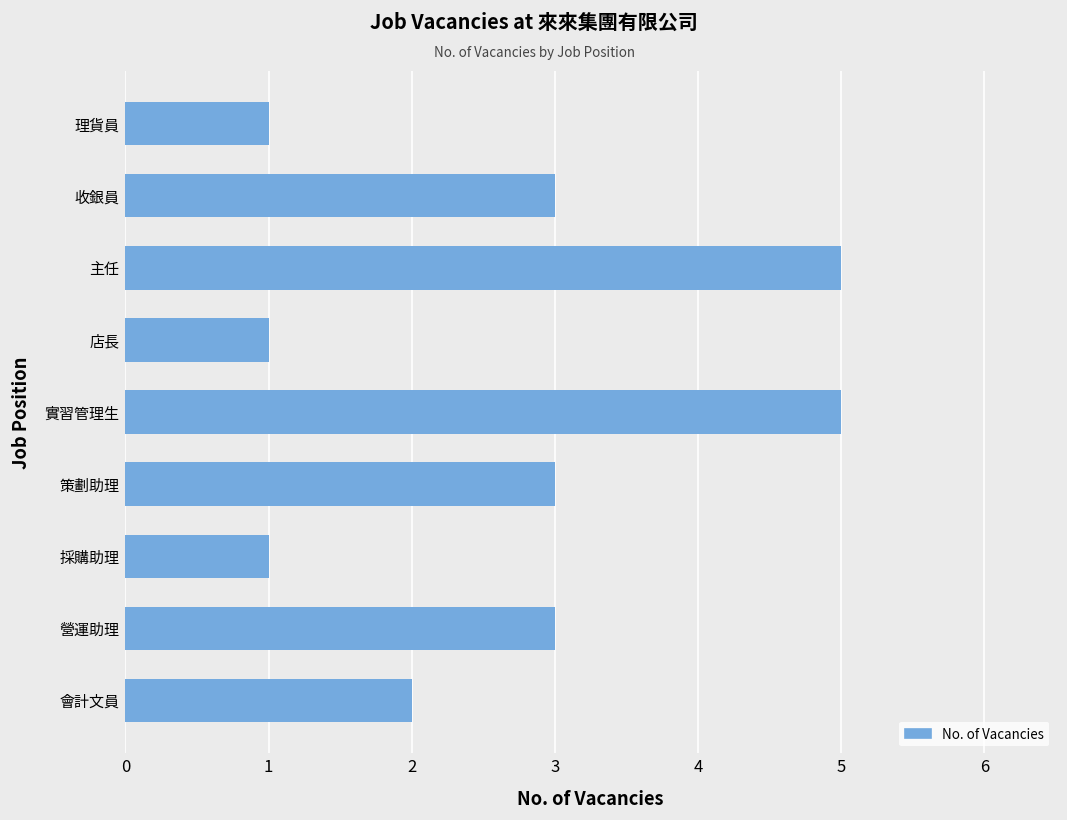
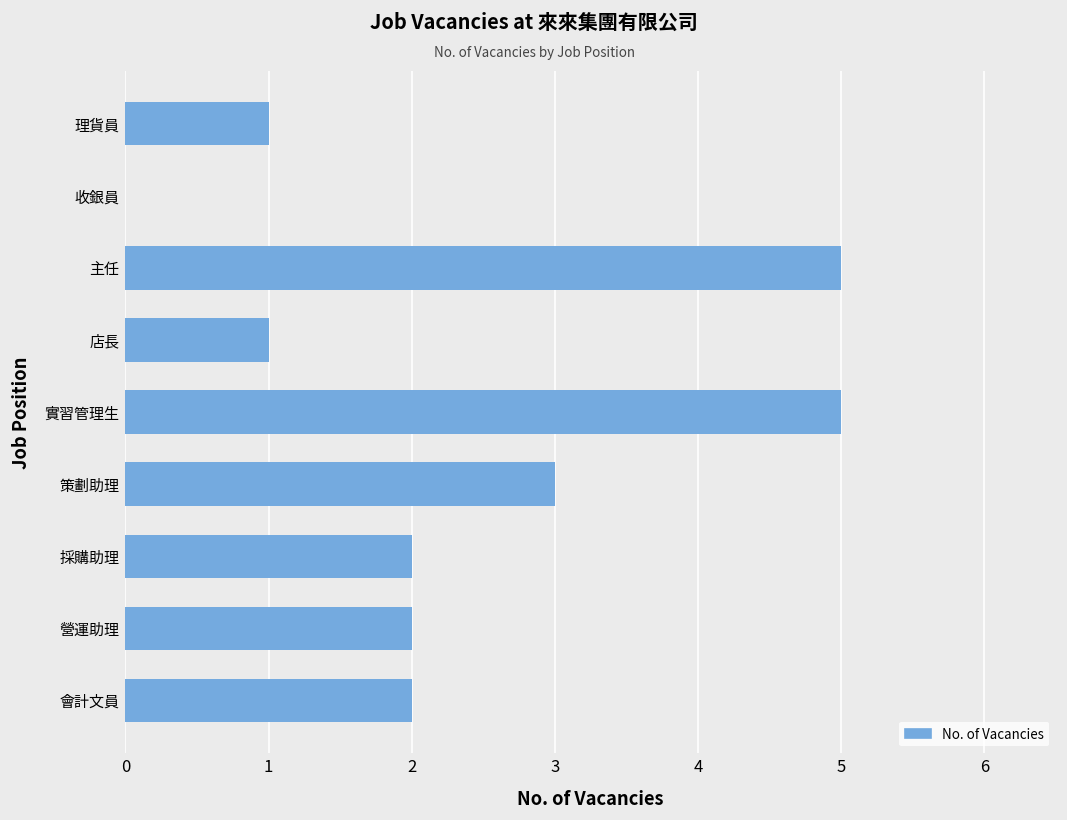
  {
    "理貨員": 1,
-   "收銀員": 3,
+   "收銀員": 0,
    "主任": 5,
    "店長": 1,
    "實習管理生": 5,
    "策劃助理": 3,
-   "採購助理": 1,
-   "營運助理": 3,
+   "採購助理": 2,
+   "營運助理": 2,
    "會計文員": 2
  }
